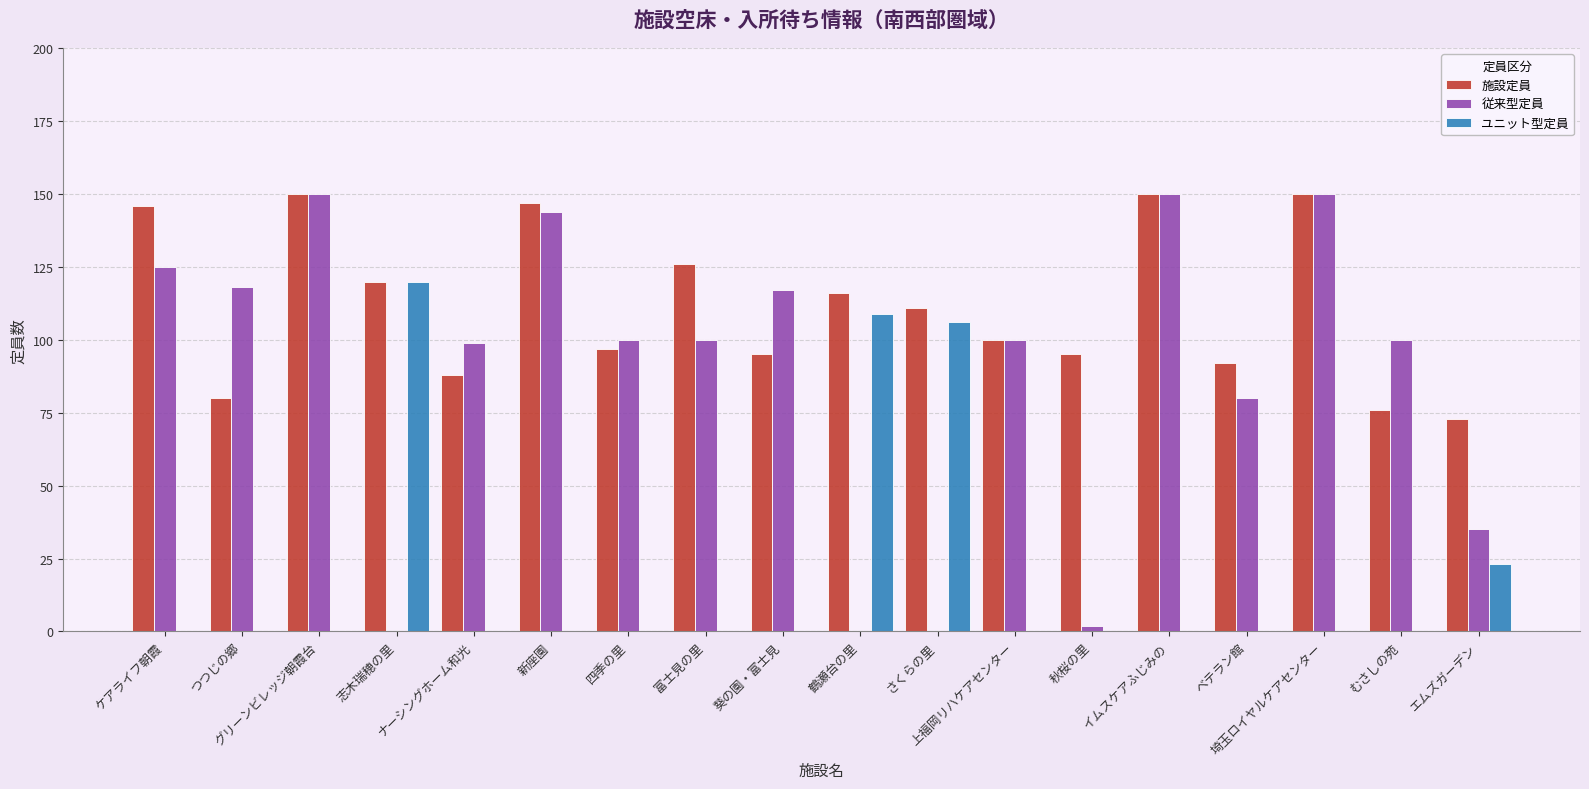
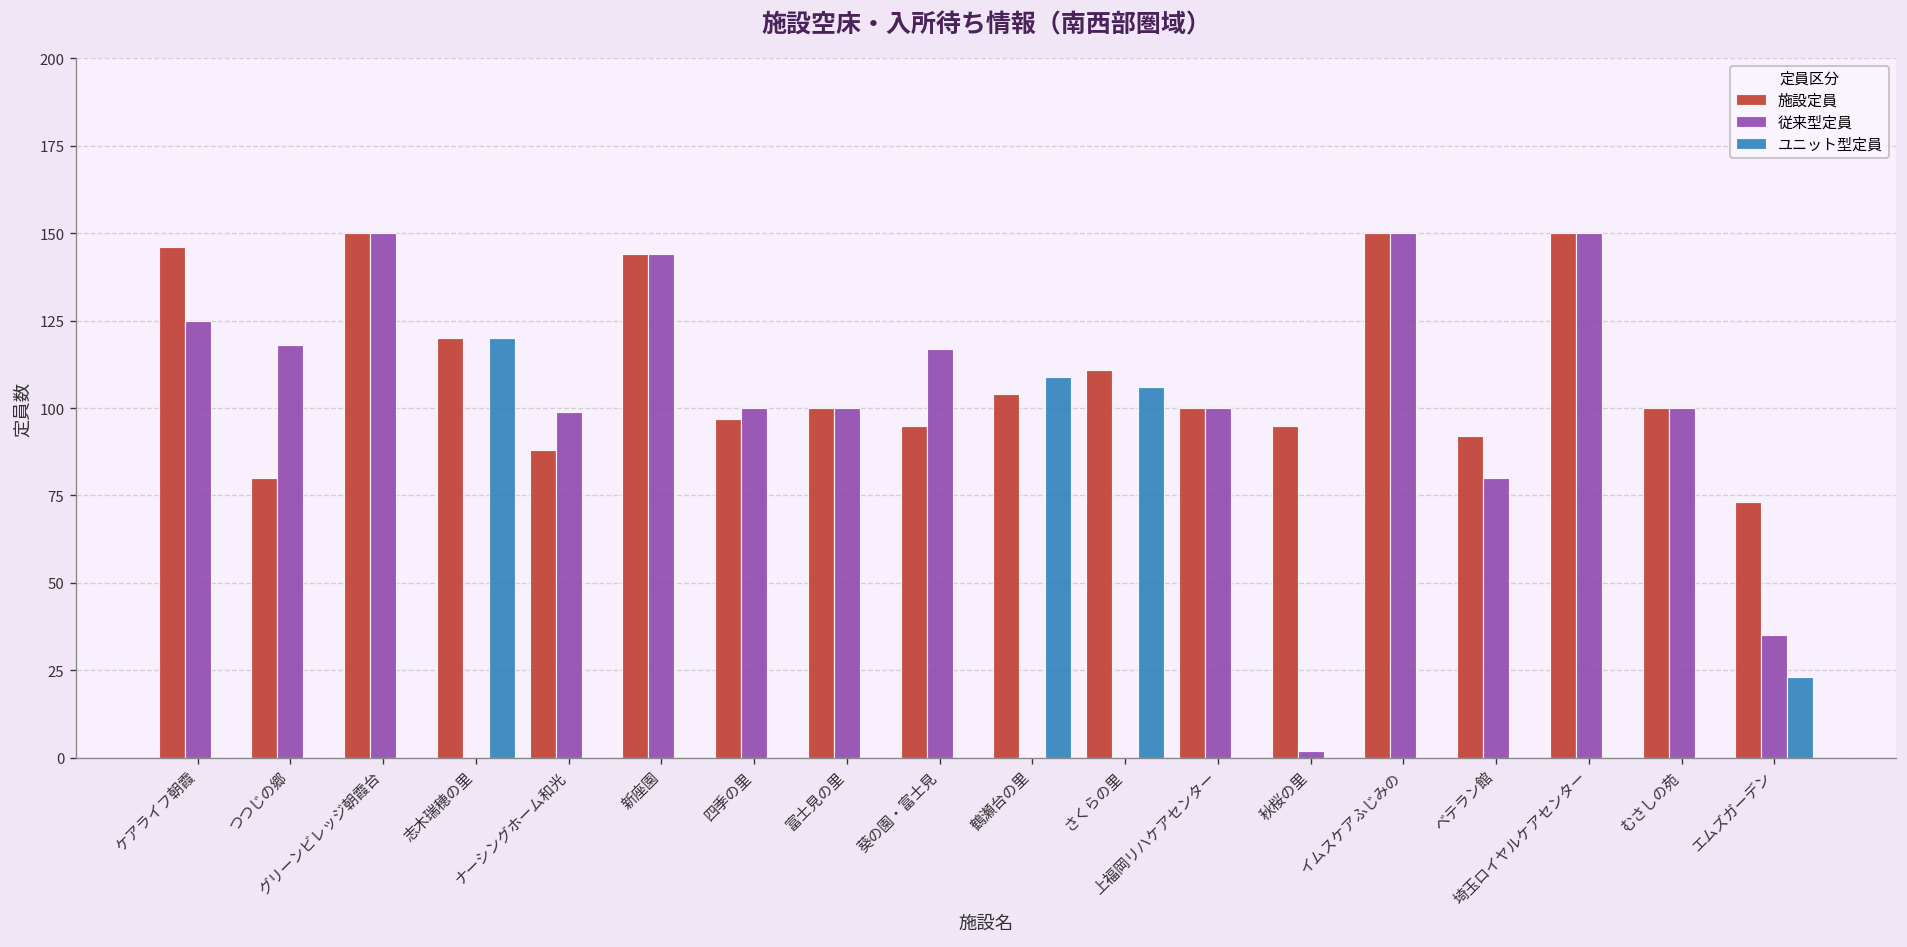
  {
    "施設定員": {
      "ケアライフ朝霞": 146,
      "つつじの郷": 80,
      "グリーンビレッジ朝霞台": 150,
      "志木瑞穂の里": 120,
      "ナーシングホーム和光": 88,
-     "新座園": 147,
+     "新座園": 144,
      "四季の里": 97,
-     "富士見の里": 126,
+     "富士見の里": 100,
      "葵の園・富士見": 95,
-     "鶴瀬台の里": 116,
+     "鶴瀬台の里": 104,
      "さくらの里": 111,
      "上福岡リハケアセンター": 100,
      "秋桜の里": 95,
      "イムスケアふじみの": 150,
      "ベテラン館": 92,
      "埼玉ロイヤルケアセンター": 150,
-     "むさしの苑": 76,
+     "むさしの苑": 100,
      "エムズガーデン": 73
    },
    "従来型定員": {
      "ケアライフ朝霞": 125,
      "つつじの郷": 118,
      "グリーンビレッジ朝霞台": 150,
      "志木瑞穂の里": 0,
      "ナーシングホーム和光": 99,
      "新座園": 144,
      "四季の里": 100,
      "富士見の里": 100,
      "葵の園・富士見": 117,
      "鶴瀬台の里": 0,
      "さくらの里": 0,
      "上福岡リハケアセンター": 100,
      "秋桜の里": 2,
      "イムスケアふじみの": 150,
      "ベテラン館": 80,
      "埼玉ロイヤルケアセンター": 150,
      "むさしの苑": 100,
      "エムズガーデン": 35
    },
    "ユニット型定員": {
      "ケアライフ朝霞": 0,
      "つつじの郷": 0,
      "グリーンビレッジ朝霞台": 0,
      "志木瑞穂の里": 120,
      "ナーシングホーム和光": 0,
      "新座園": 0,
      "四季の里": 0,
      "富士見の里": 0,
      "葵の園・富士見": 0,
      "鶴瀬台の里": 109,
      "さくらの里": 106,
      "上福岡リハケアセンター": 0,
      "秋桜の里": 0,
      "イムスケアふじみの": 0,
      "ベテラン館": 0,
      "埼玉ロイヤルケアセンター": 0,
      "むさしの苑": 0,
      "エムズガーデン": 23
    }
  }
